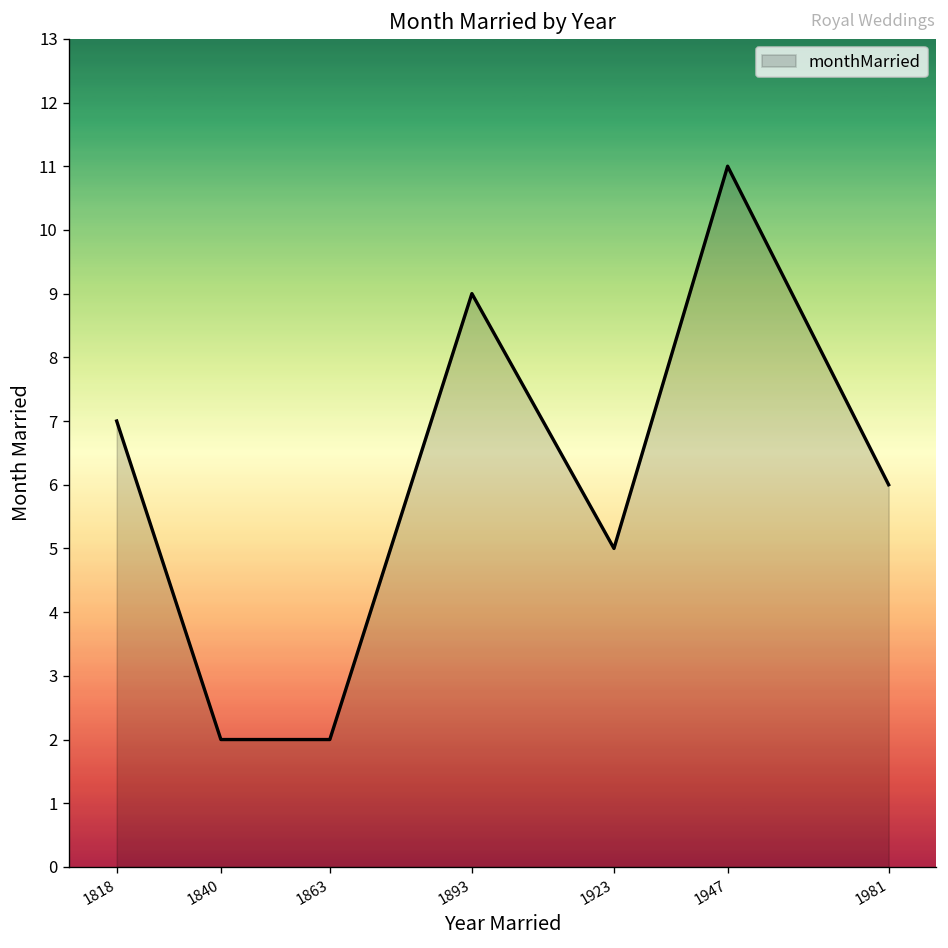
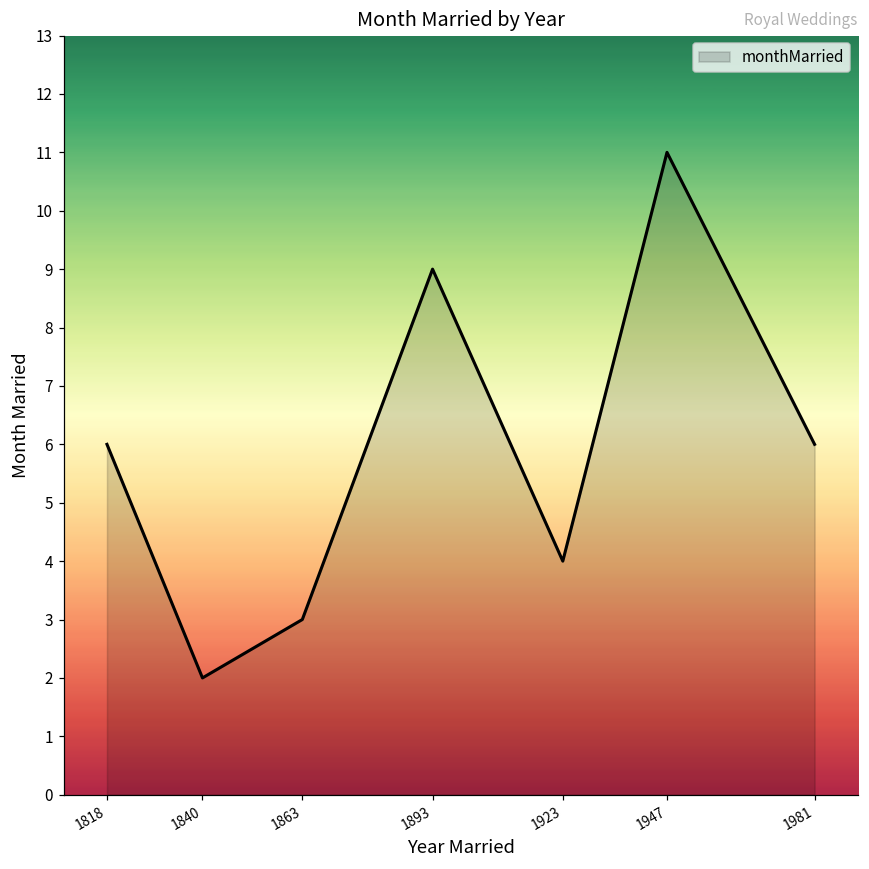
  {
-   "1818": 7,
+   "1818": 6,
    "1840": 2,
-   "1863": 2,
+   "1863": 3,
    "1893": 9,
-   "1923": 5,
+   "1923": 4,
    "1947": 11,
    "1981": 6
  }
